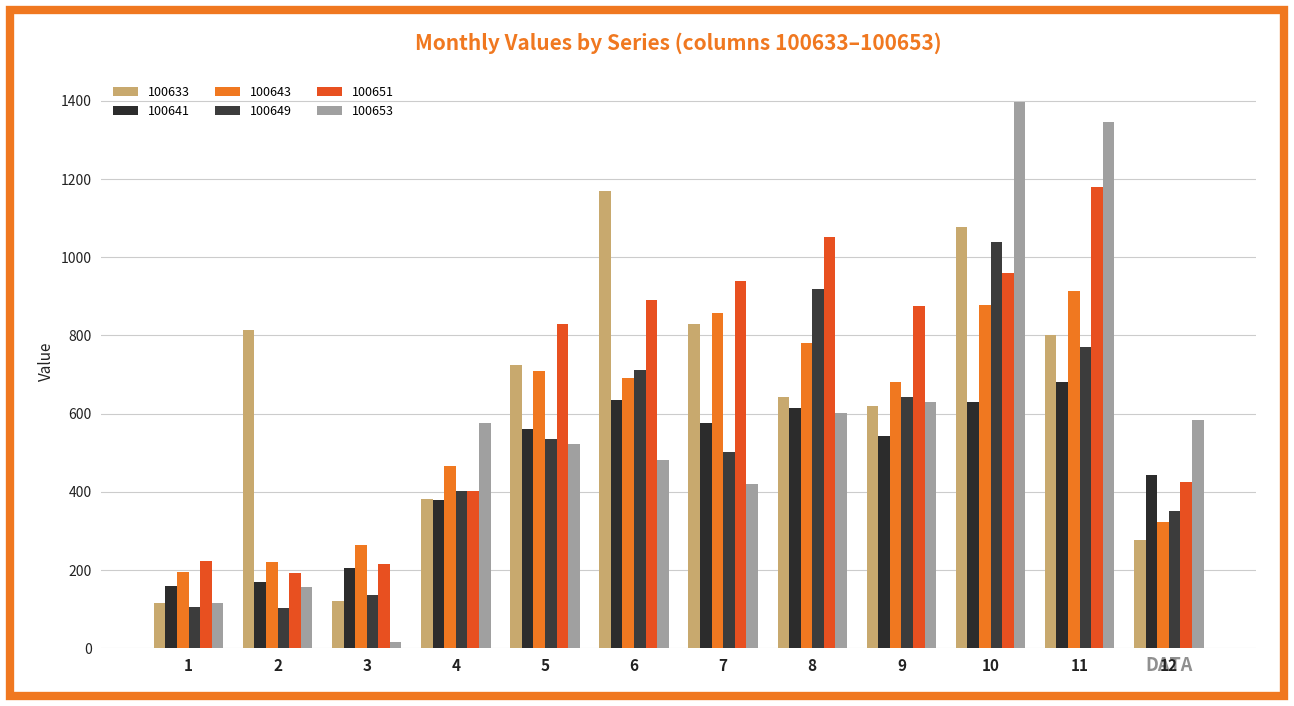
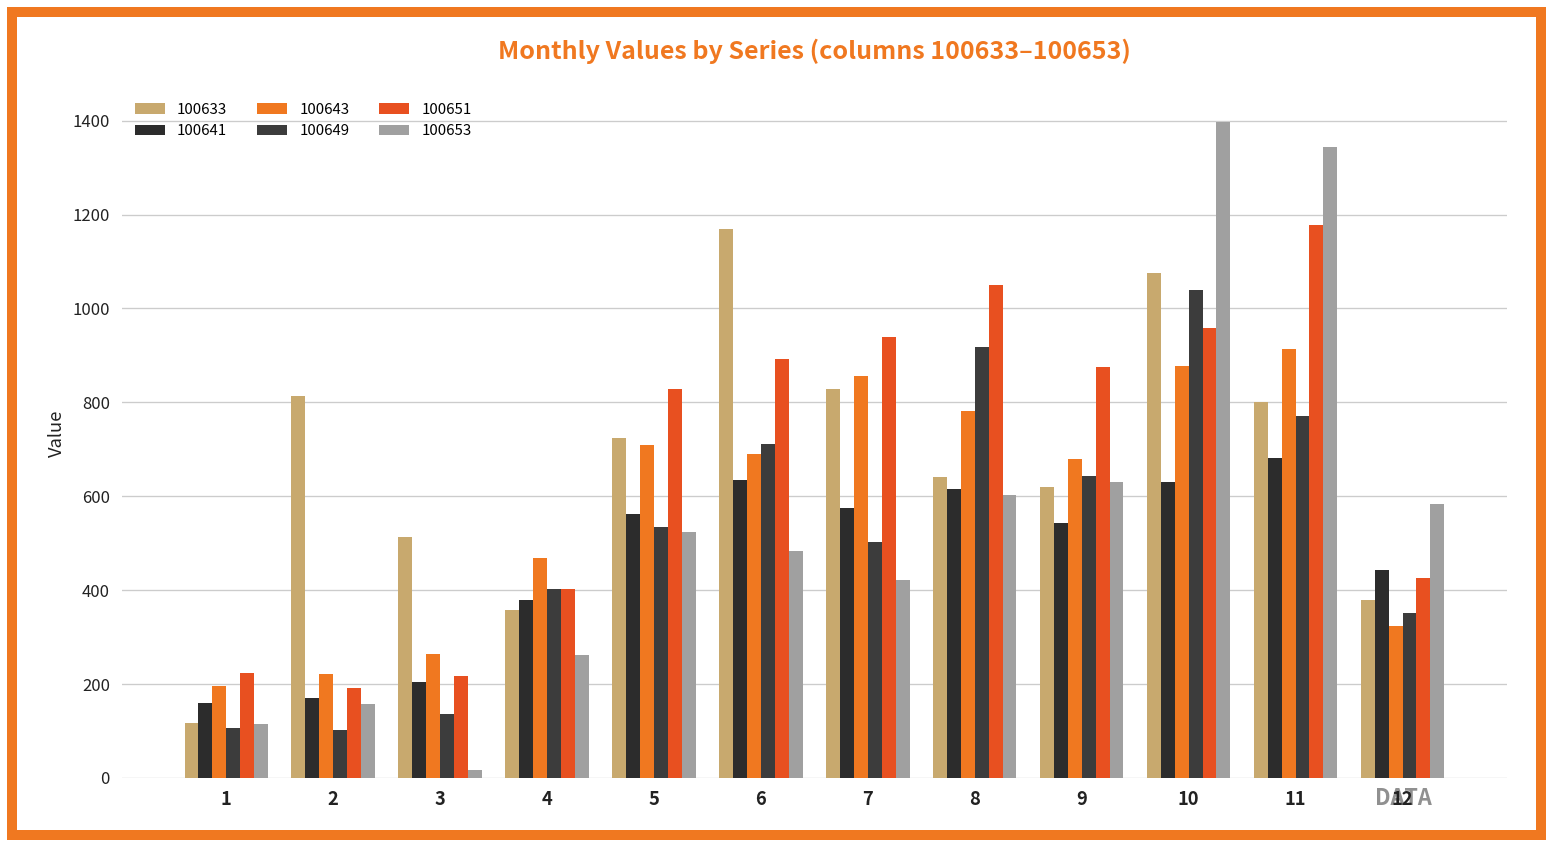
  {
    "100633": {
      "1": 120,
      "2": 810,
-     "3": 120,
-     "4": 380,
+     "3": 510,
+     "4": 360,
      "5": 720,
      "6": 1170,
      "7": 830,
      "8": 640,
      "9": 620,
      "10": 1080,
      "11": 800,
-     "12": 280
+     "12": 380
    },
    "100653": {
      "1": 120,
      "2": 160,
      "3": 20,
-     "4": 580,
+     "4": 260,
      "5": 520,
      "6": 480,
      "7": 420,
      "8": 600,
      "9": 630,
      "10": 1400,
      "11": 1340,
      "12": 580
    }
  }
